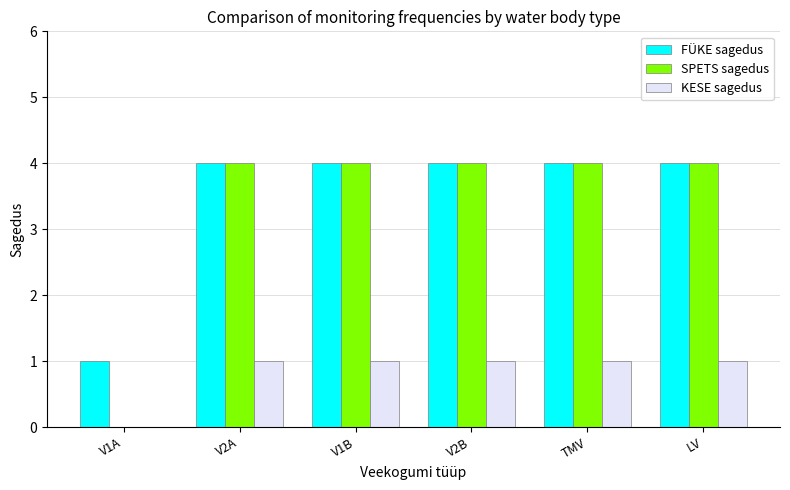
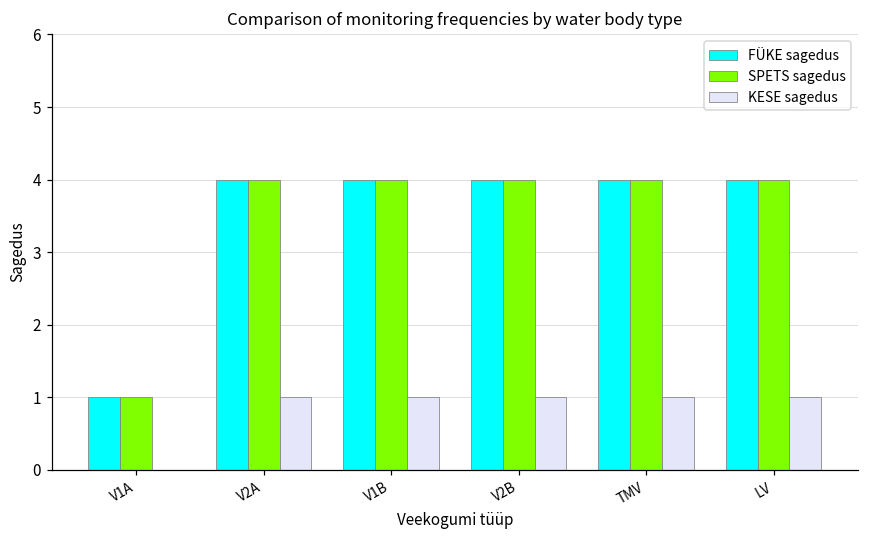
  {
    "FÜKE sagedus": {
      "V1A": 1,
      "V2A": 4,
      "V1B": 4,
      "V2B": 4,
      "TMV": 4,
      "LV": 4
    },
    "SPETS sagedus": {
-     "V1A": 0,
+     "V1A": 1,
      "V2A": 4,
      "V1B": 4,
      "V2B": 4,
      "TMV": 4,
      "LV": 4
    },
    "KESE sagedus": {
      "V1A": 0,
      "V2A": 1,
      "V1B": 1,
      "V2B": 1,
      "TMV": 1,
      "LV": 1
    }
  }
